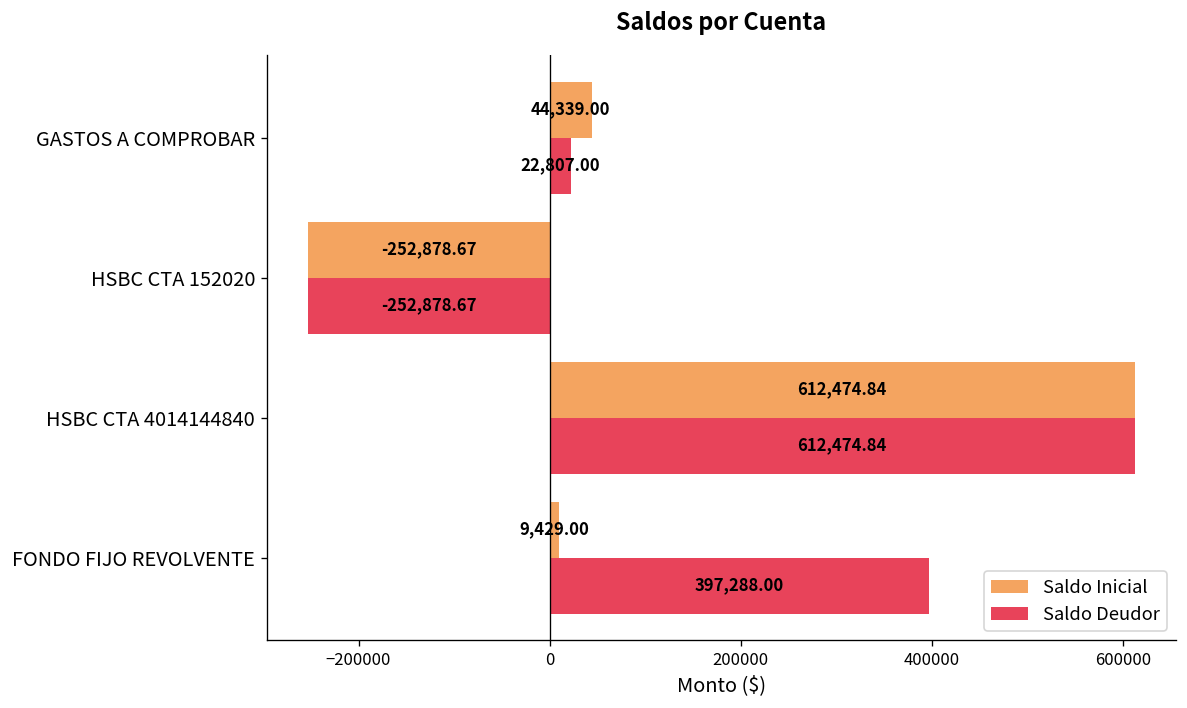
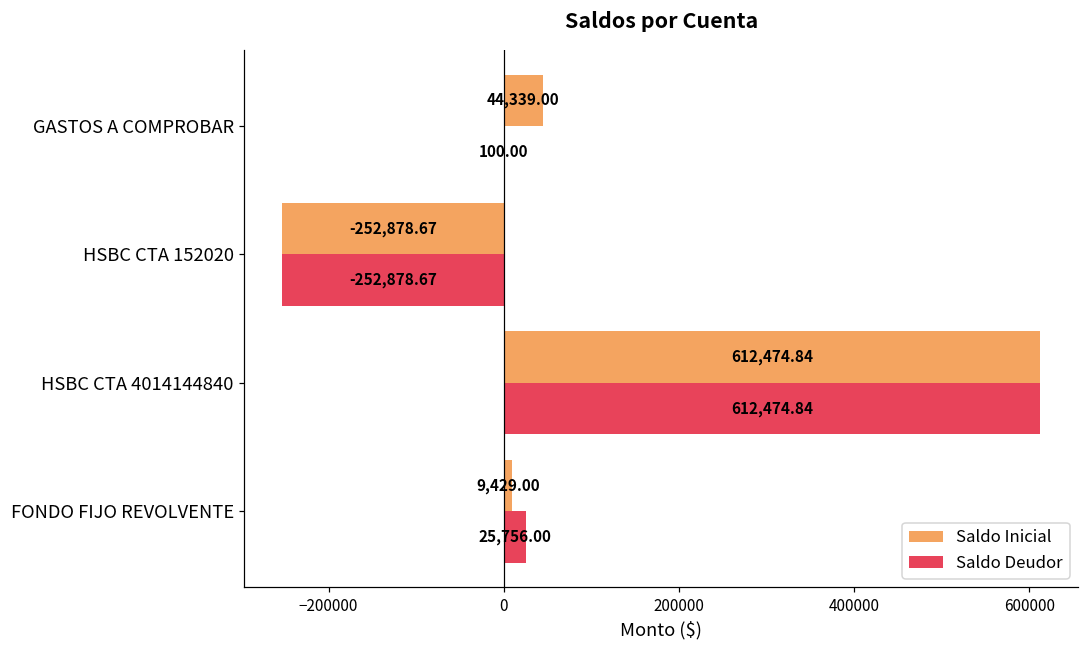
  {
    "Saldo Inicial": {
      "GASTOS A COMPROBAR": "44,339.00",
      "HSBC CTA 152020": "-252,878.67",
      "HSBC CTA 4014144840": "612,474.84",
      "FONDO FIJO REVOLVENTE": "9,429.00"
    },
    "Saldo Deudor": {
-     "GASTOS A COMPROBAR": "22,807.00",
+     "GASTOS A COMPROBAR": "100.00",
      "HSBC CTA 152020": "-252,878.67",
      "HSBC CTA 4014144840": "612,474.84",
-     "FONDO FIJO REVOLVENTE": "397,288.00"
+     "FONDO FIJO REVOLVENTE": "25,756.00"
    }
  }
